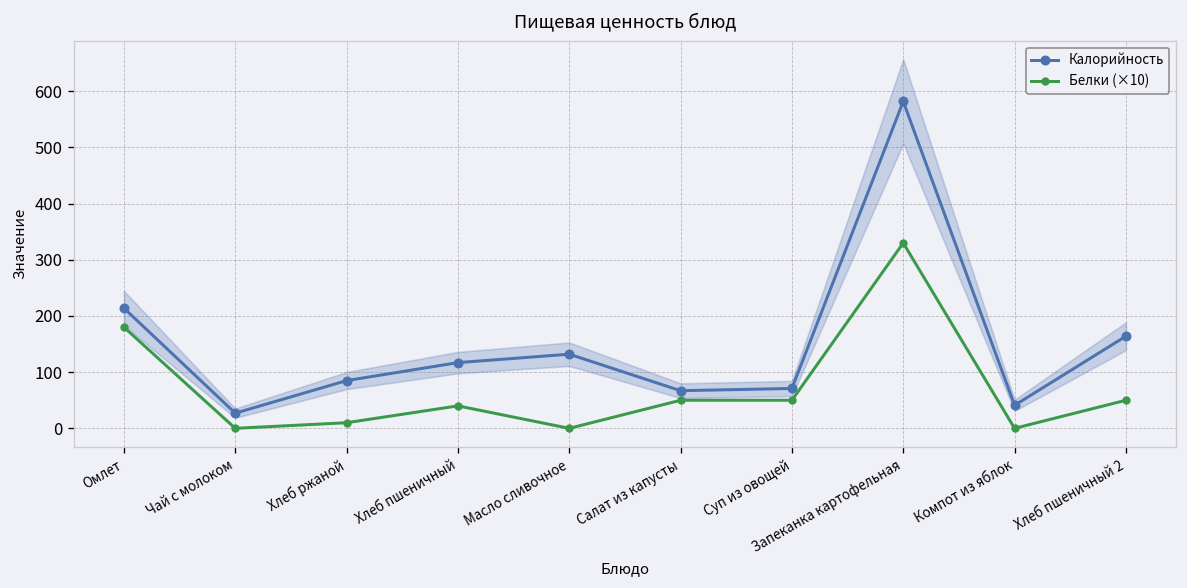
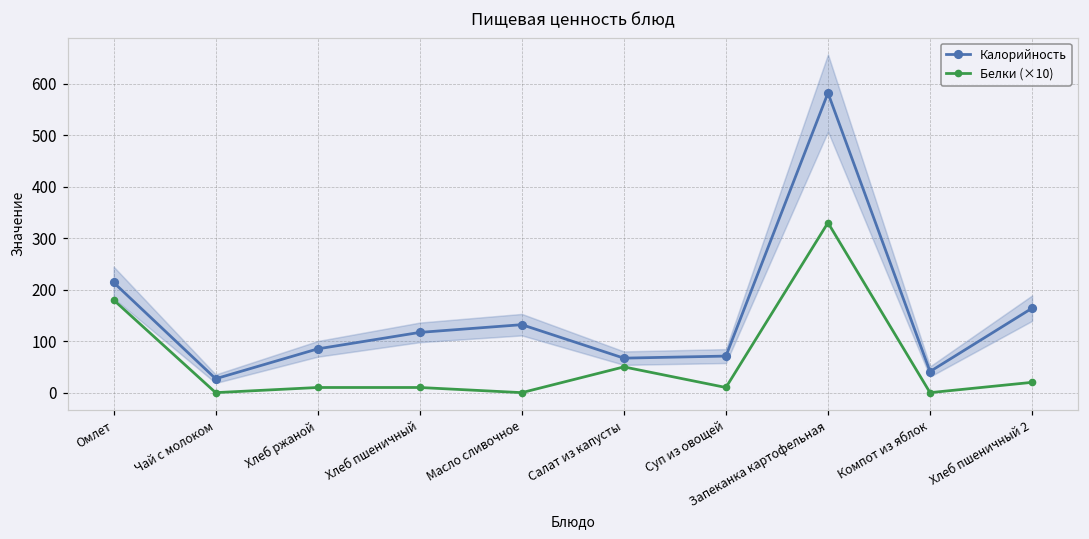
  {
    "Белки (×10)": {
      "Омлет": 180,
      "Чай с молоком": 0,
      "Хлеб ржаной": 10,
-     "Хлеб пшеничный": 40,
+     "Хлеб пшеничный": 10,
      "Масло сливочное": 0,
      "Салат из капусты": 50,
-     "Суп из овощей": 50,
+     "Суп из овощей": 10,
      "Запеканка картофельная": 330,
      "Компот из яблок": 0,
-     "Хлеб пшеничный 2": 50
+     "Хлеб пшеничный 2": 20
    }
  }
